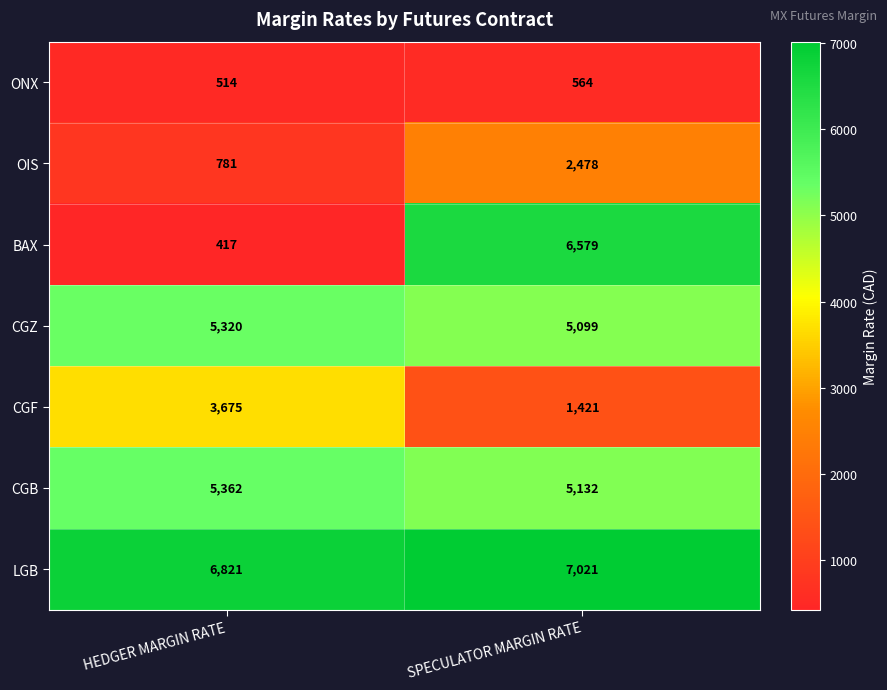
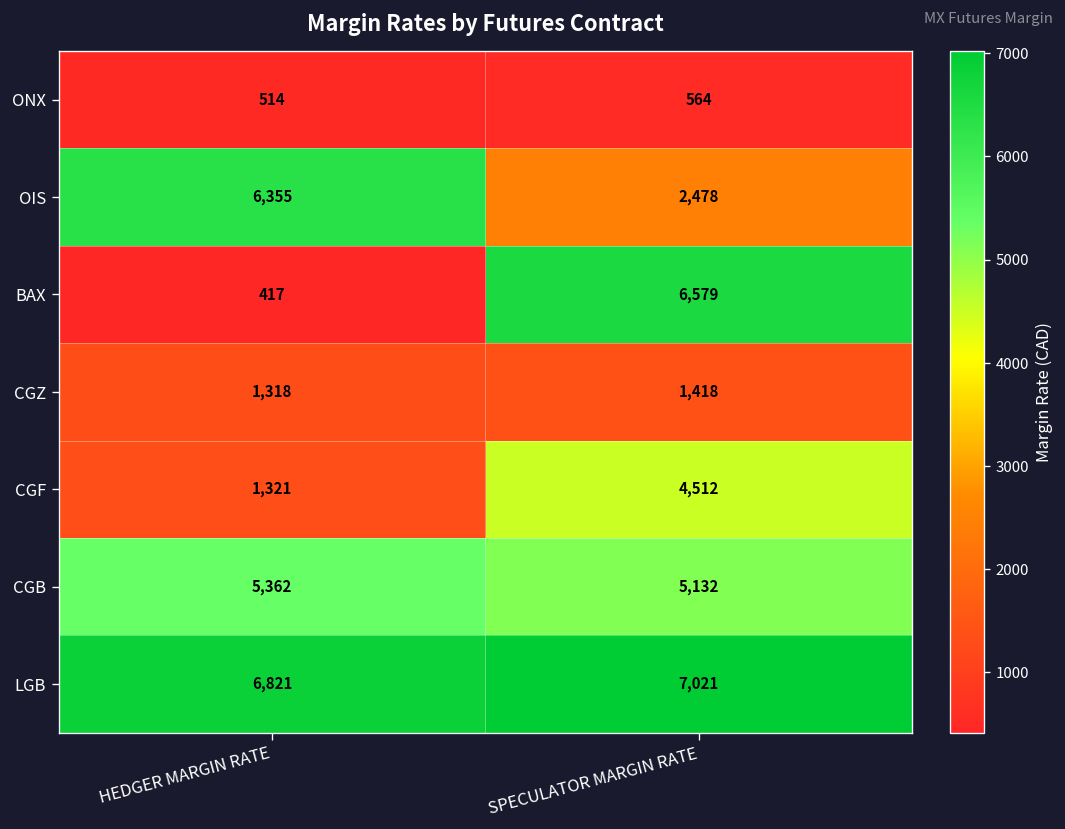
  {
    "ONX": {
      "HEDGER MARGIN RATE": "514",
      "SPECULATOR MARGIN RATE": "564"
    },
    "OIS": {
-     "HEDGER MARGIN RATE": "781",
+     "HEDGER MARGIN RATE": "6,355",
      "SPECULATOR MARGIN RATE": "2,478"
    },
    "BAX": {
      "HEDGER MARGIN RATE": "417",
      "SPECULATOR MARGIN RATE": "6,579"
    },
    "CGZ": {
-     "HEDGER MARGIN RATE": "5,320",
-     "SPECULATOR MARGIN RATE": "5,099"
+     "HEDGER MARGIN RATE": "1,318",
+     "SPECULATOR MARGIN RATE": "1,418"
    },
    "CGF": {
-     "HEDGER MARGIN RATE": "3,675",
-     "SPECULATOR MARGIN RATE": "1,421"
+     "HEDGER MARGIN RATE": "1,321",
+     "SPECULATOR MARGIN RATE": "4,512"
    },
    "CGB": {
      "HEDGER MARGIN RATE": "5,362",
      "SPECULATOR MARGIN RATE": "5,132"
    },
    "LGB": {
      "HEDGER MARGIN RATE": "6,821",
      "SPECULATOR MARGIN RATE": "7,021"
    }
  }
